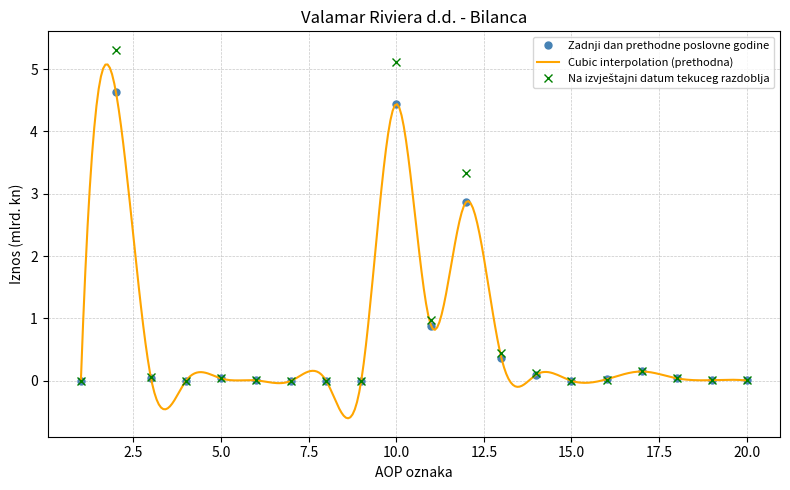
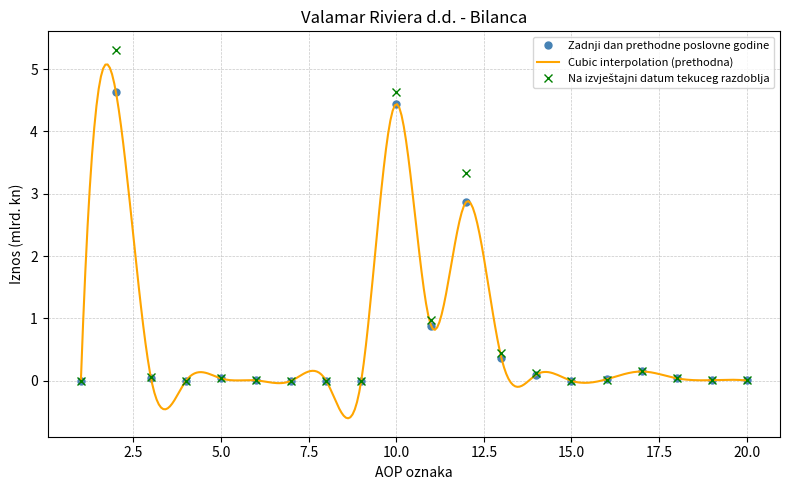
  {
    "Na izvještajni datum tekuceg razdoblja": {
-     "10.0": 5.1
+     "10.0": 4.6
    }
  }
